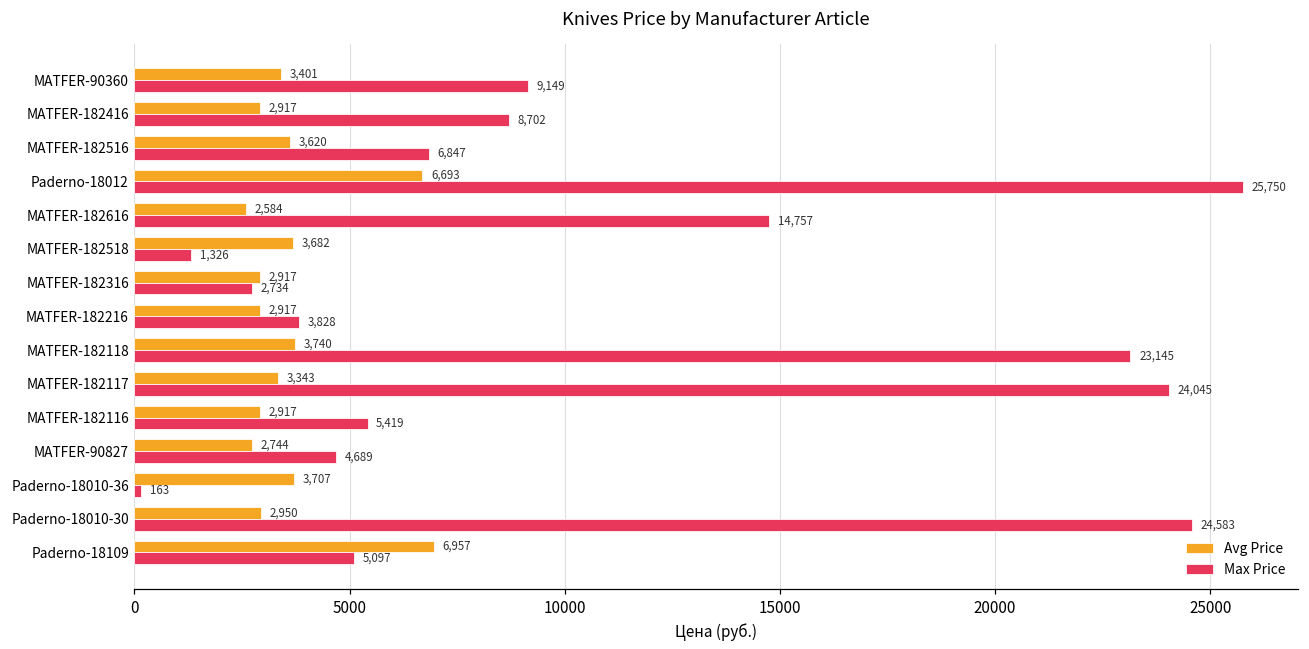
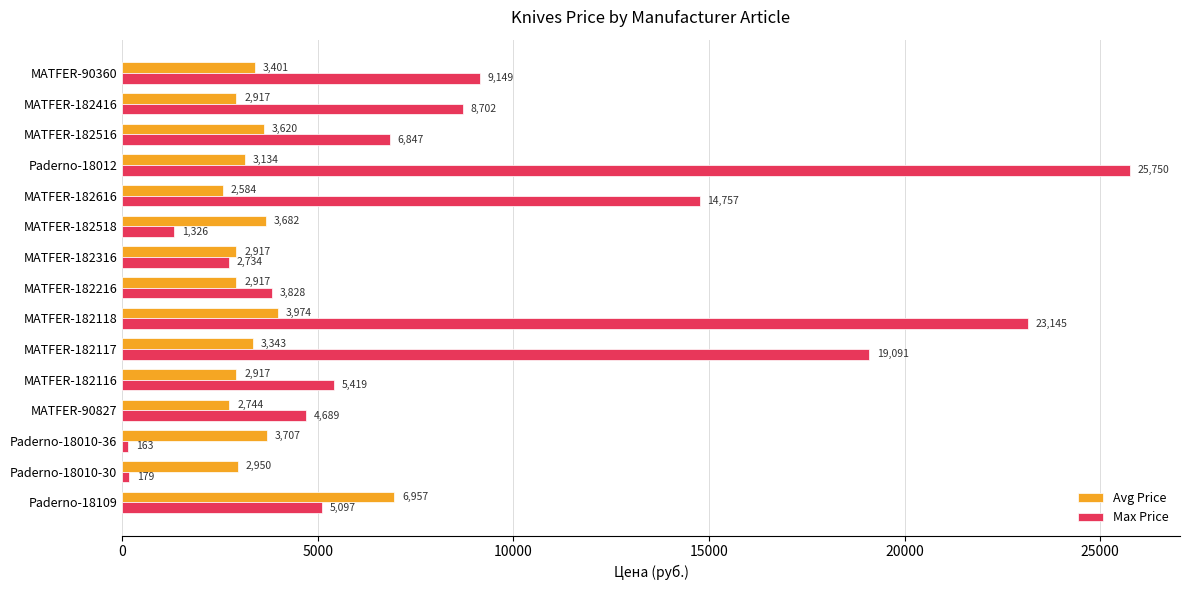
  {
    "Avg Price": {
      "MATFER-90360": "3,401",
      "MATFER-182416": "2,917",
      "MATFER-182516": "3,620",
-     "Paderno-18012": "6,693",
+     "Paderno-18012": "3,134",
      "MATFER-182616": "2,584",
      "MATFER-182518": "3,682",
      "MATFER-182316": "2,917",
      "MATFER-182216": "2,917",
-     "MATFER-182118": "3,740",
+     "MATFER-182118": "3,974",
      "MATFER-182117": "3,343",
      "MATFER-182116": "2,917",
      "MATFER-90827": "2,744",
      "Paderno-18010-36": "3,707",
      "Paderno-18010-30": "2,950",
      "Paderno-18109": "6,957"
    },
    "Max Price": {
      "MATFER-90360": "9,149",
      "MATFER-182416": "8,702",
      "MATFER-182516": "6,847",
      "Paderno-18012": "25,750",
      "MATFER-182616": "14,757",
      "MATFER-182518": "1,326",
      "MATFER-182316": "2,734",
      "MATFER-182216": "3,828",
      "MATFER-182118": "23,145",
-     "MATFER-182117": "24,045",
+     "MATFER-182117": "19,091",
      "MATFER-182116": "5,419",
      "MATFER-90827": "4,689",
      "Paderno-18010-36": "163",
-     "Paderno-18010-30": "24,583",
+     "Paderno-18010-30": "179",
      "Paderno-18109": "5,097"
    }
  }
